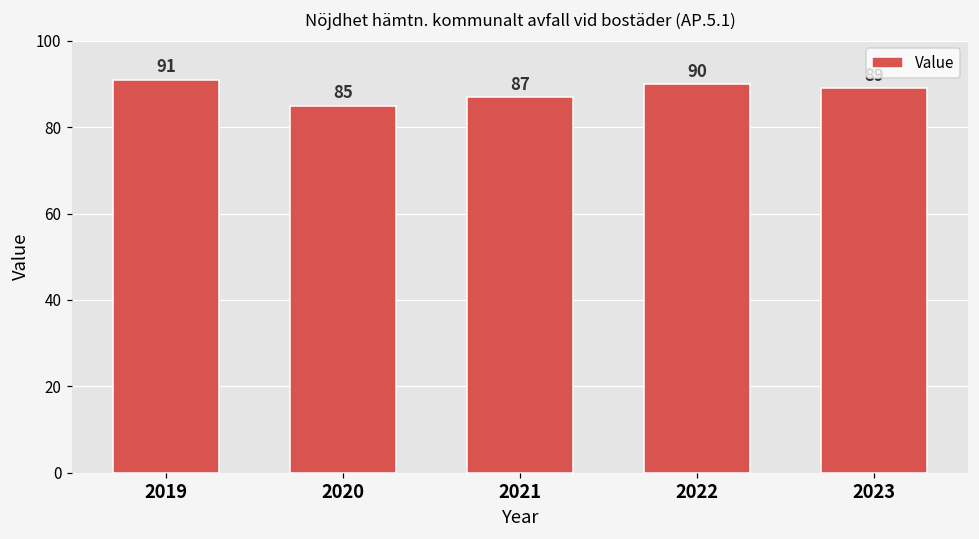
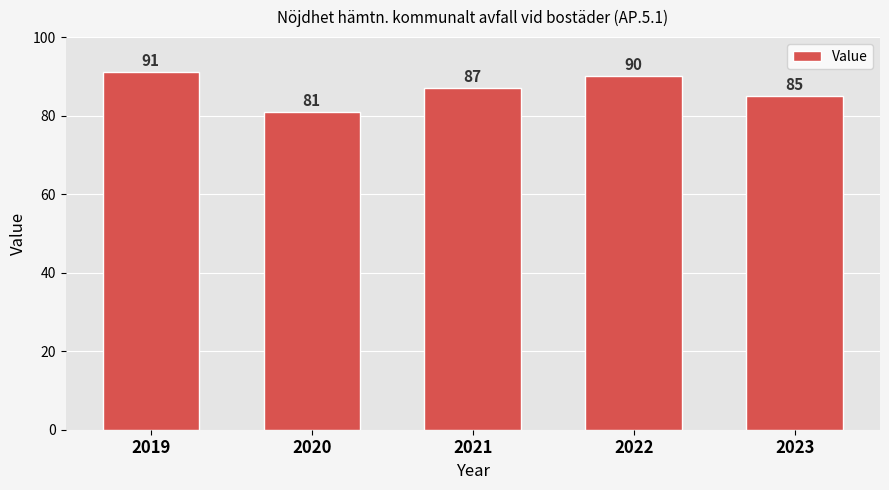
  {
    "2019": 91,
-   "2020": 85,
+   "2020": 81,
    "2021": 87,
    "2022": 90,
-   "2023": 89
+   "2023": 85
  }
